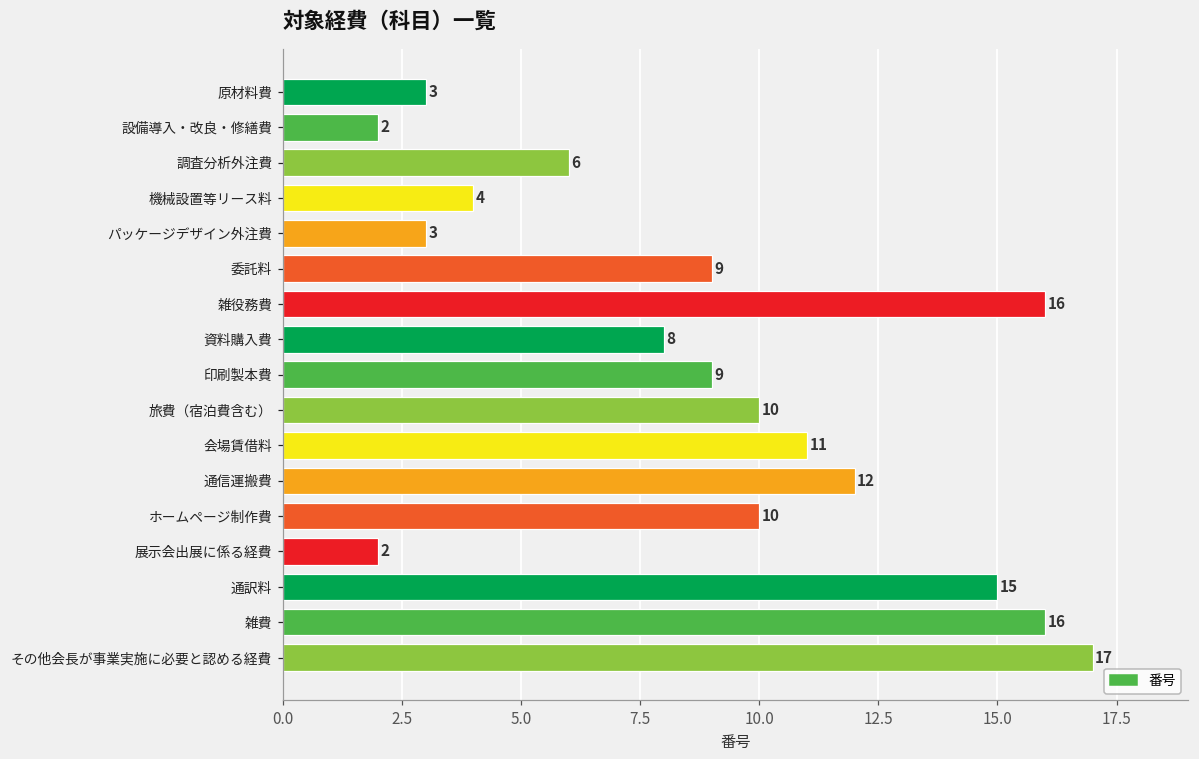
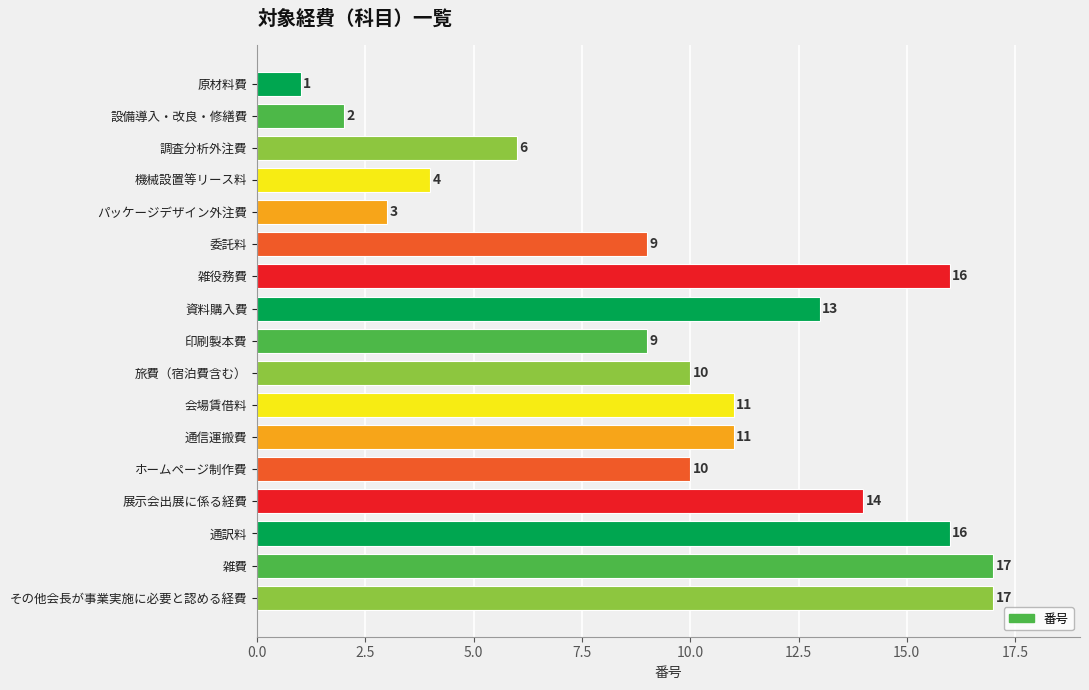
  {
-   "原材料費": 3,
+   "原材料費": 1,
    "設備導入・改良・修繕費": 2,
    "調査分析外注費": 6,
    "機械設置等リース料": 4,
    "パッケージデザイン外注費": 3,
    "委託料": 9,
    "雑役務費": 16,
-   "資料購入費": 8,
+   "資料購入費": 13,
    "印刷製本費": 9,
    "旅費（宿泊費含む）": 10,
    "会場賃借料": 11,
-   "通信運搬費": 12,
+   "通信運搬費": 11,
    "ホームページ制作費": 10,
-   "展示会出展に係る経費": 2,
-   "通訳料": 15,
-   "雑費": 16,
+   "展示会出展に係る経費": 14,
+   "通訳料": 16,
+   "雑費": 17,
    "その他会長が事業実施に必要と認める経費": 17
  }
